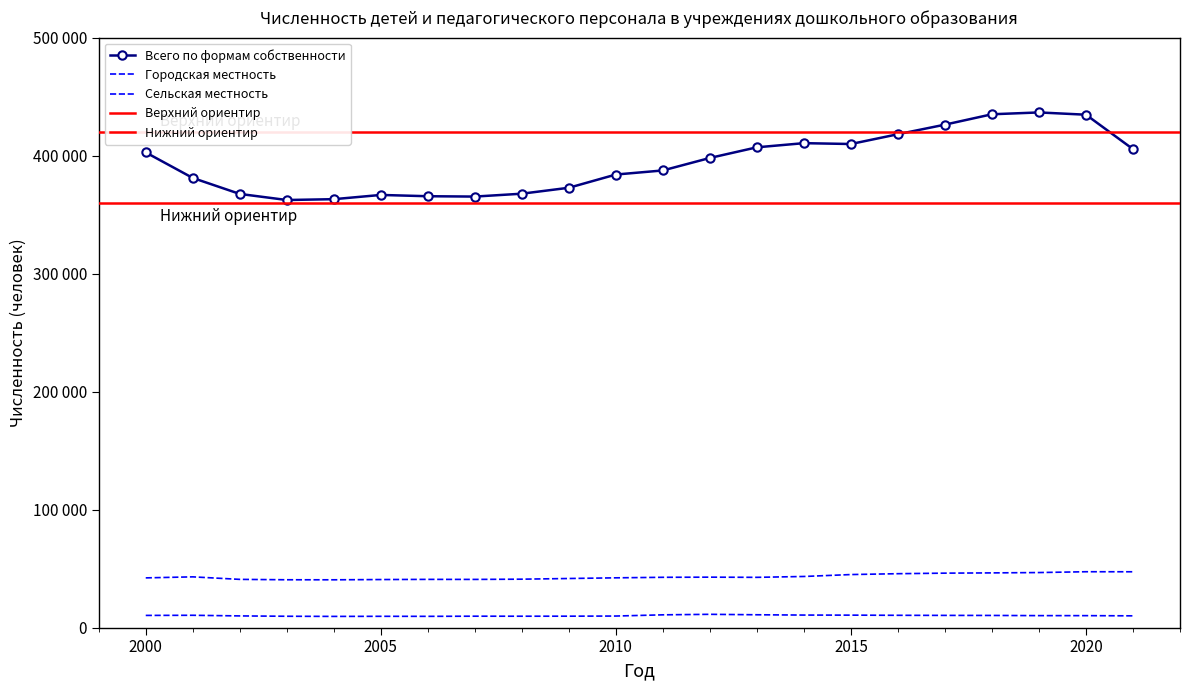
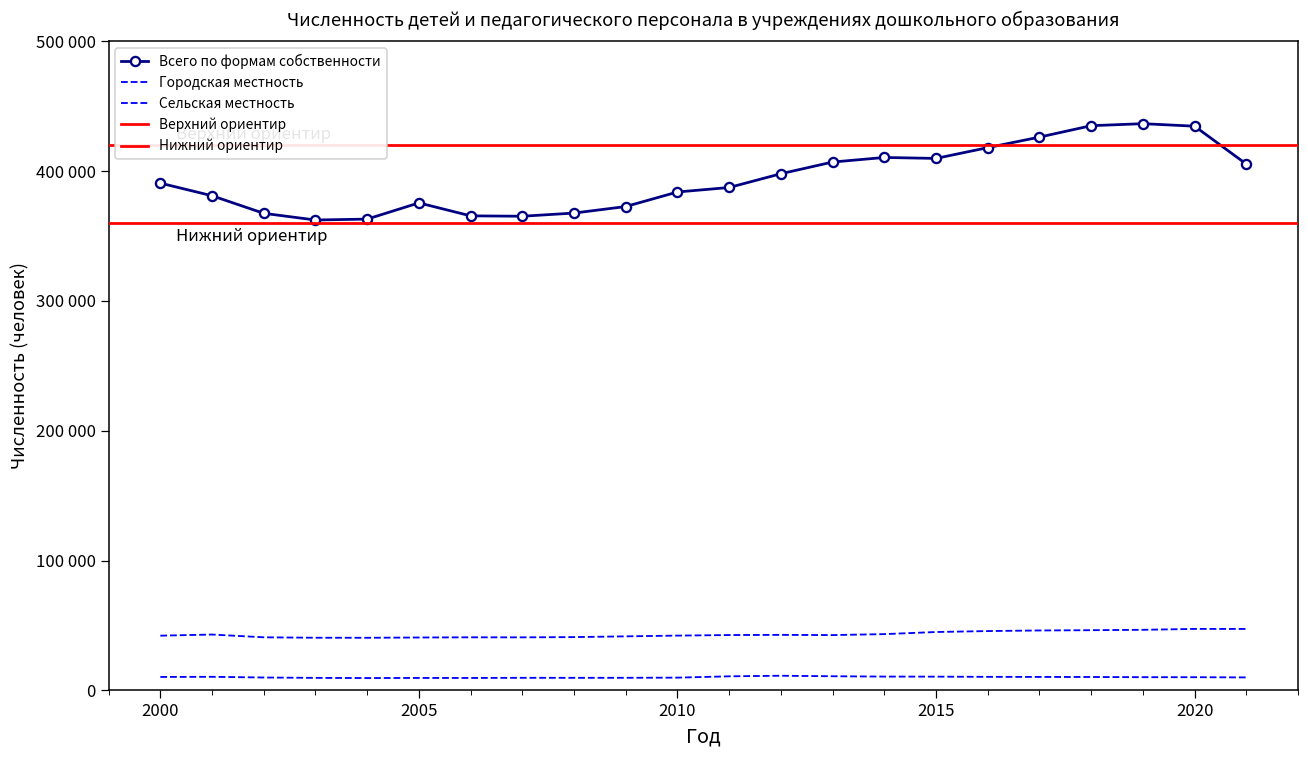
  {
    "Всего по формам собственности": {
-     "2000": 403000,
-     "2005": 367000,
+     "2000": 391000,
+     "2005": 376000,
      "2010": 384000,
      "2015": 410000,
      "2020": 435000
    }
  }
